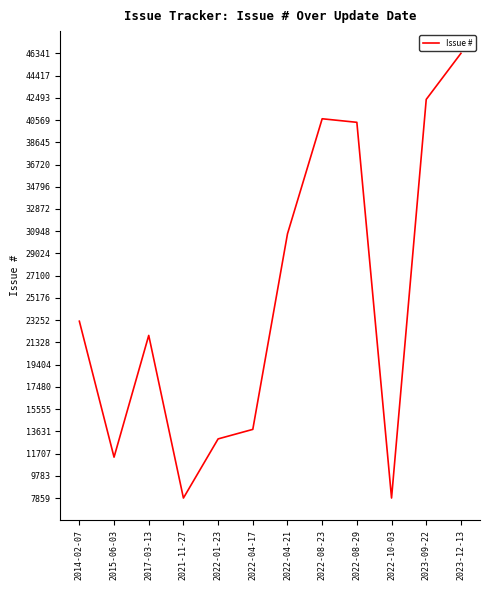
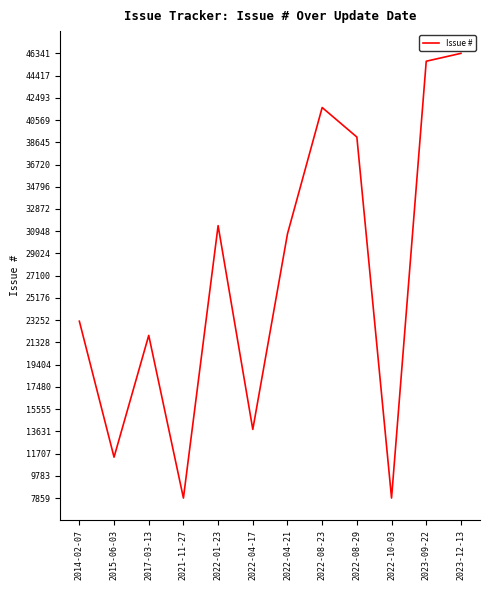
  {
    "2014-02-07": 23200,
    "2015-06-03": 11400,
    "2017-03-13": 21900,
    "2021-11-27": 7900,
-   "2022-01-23": 13000,
+   "2022-01-23": 31400,
    "2022-04-17": 13800,
    "2022-04-21": 30700,
-   "2022-08-23": 40700,
-   "2022-08-29": 40400,
+   "2022-08-23": 41700,
+   "2022-08-29": 39100,
    "2022-10-03": 7900,
-   "2023-09-22": 42400,
+   "2023-09-22": 45700,
    "2023-12-13": 46300
  }
